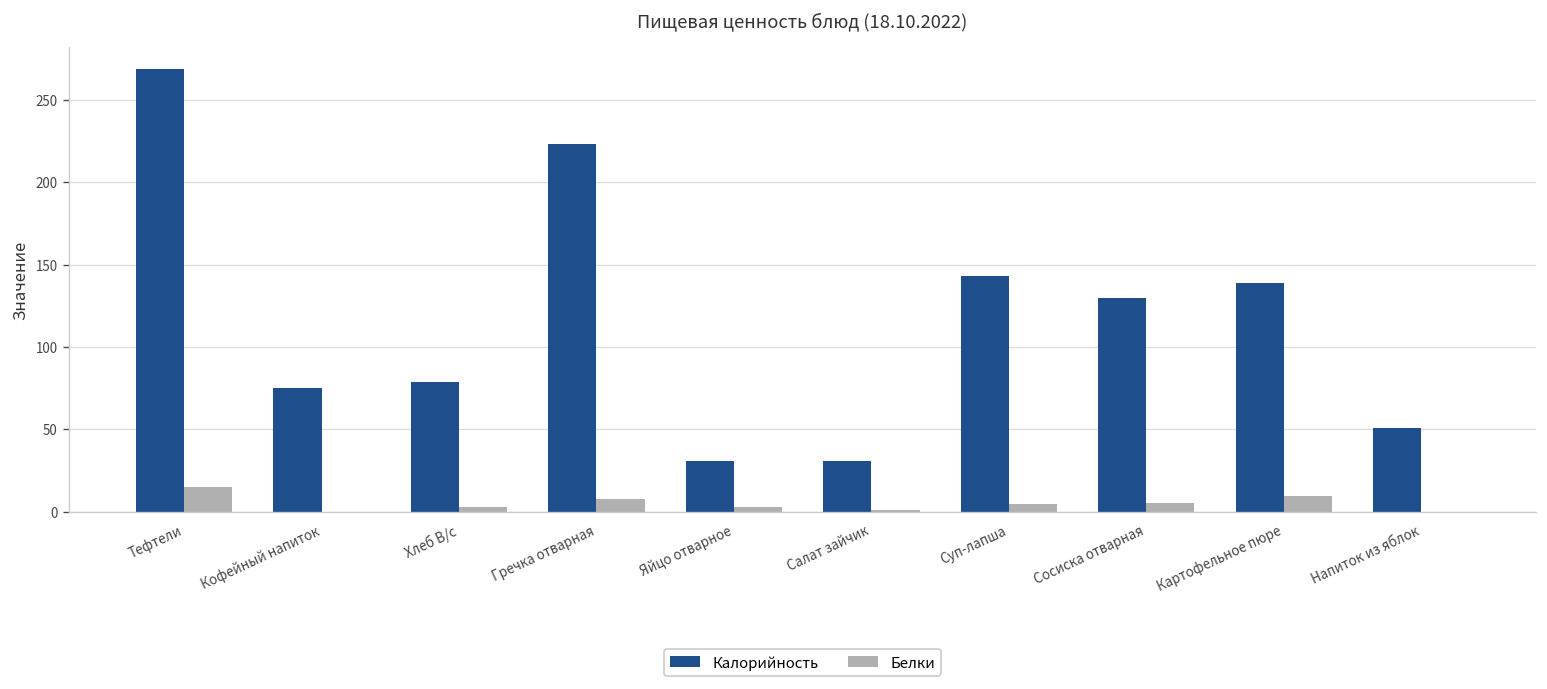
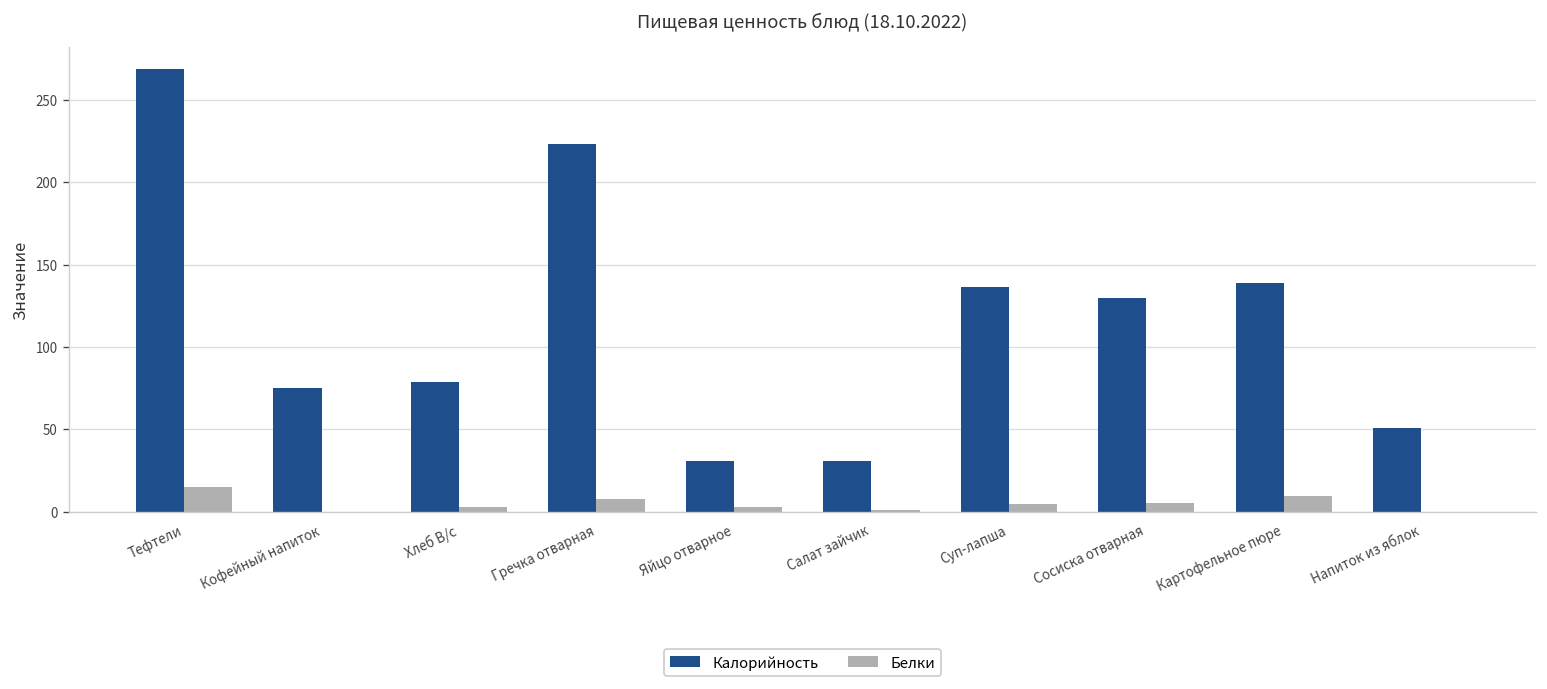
  {
    "Калорийность": {
      "Тефтели": 269,
      "Кофейный напиток": 75,
      "Хлеб В/с": 79,
      "Гречка отварная": 223,
      "Яйцо отварное": 31,
      "Салат зайчик": 31,
-     "Суп-лапша": 143,
+     "Суп-лапша": 136,
      "Сосиска отварная": 130,
      "Картофельное пюре": 139,
      "Напиток из яблок": 51
    },
    "Белки": {
      "Тефтели": 15,
      "Кофейный напиток": 0,
      "Хлеб В/с": 3,
      "Гречка отварная": 8,
      "Яйцо отварное": 3,
      "Суп-лапша": 5,
      "Сосиска отварная": 6,
      "Картофельное пюре": 10
    }
  }
